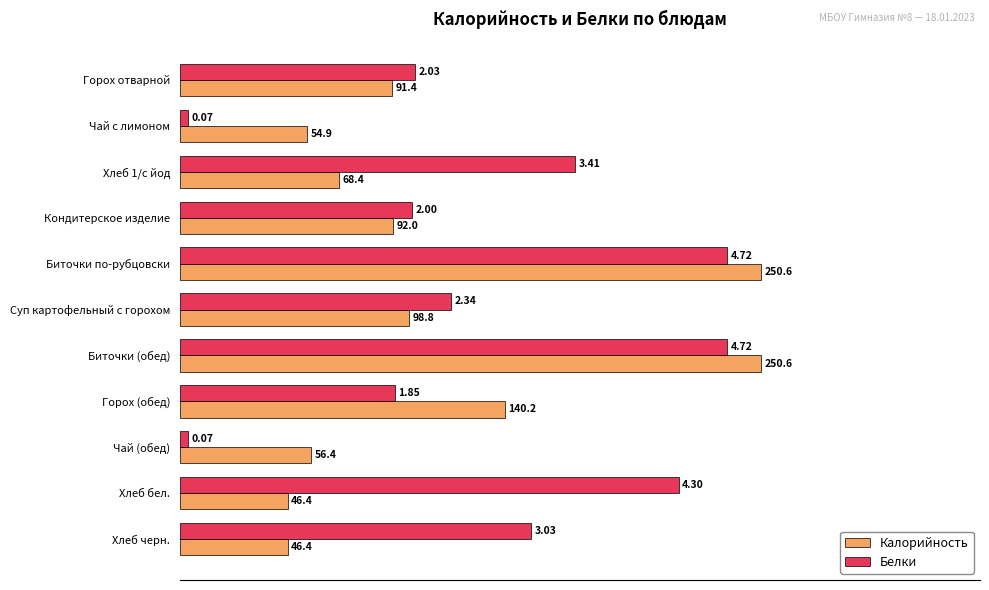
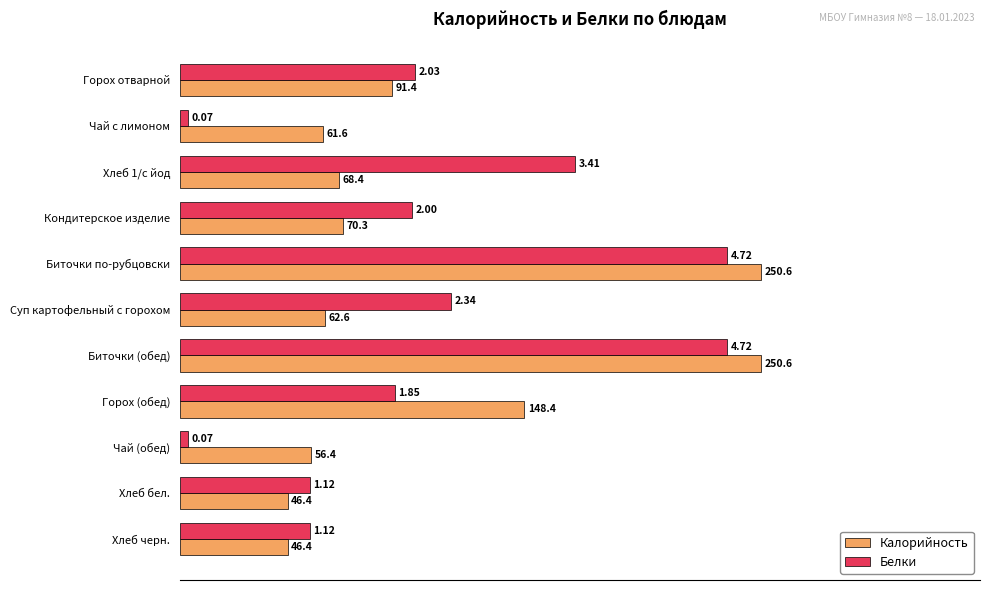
  {
    "Калорийность": {
-     "Чай с лимоном": 54.9,
-     "Кондитерское изделие": 92.0,
-     "Суп картофельный с горохом": 98.8,
-     "Горох (обед)": 140.2
+     "Чай с лимоном": 61.6,
+     "Кондитерское изделие": 70.3,
+     "Суп картофельный с горохом": 62.6,
+     "Горох (обед)": 148.4
    },
    "Белки": {
-     "Хлеб бел.": 4.30,
-     "Хлеб черн.": 3.03
+     "Хлеб бел.": 1.12,
+     "Хлеб черн.": 1.12
    }
  }
